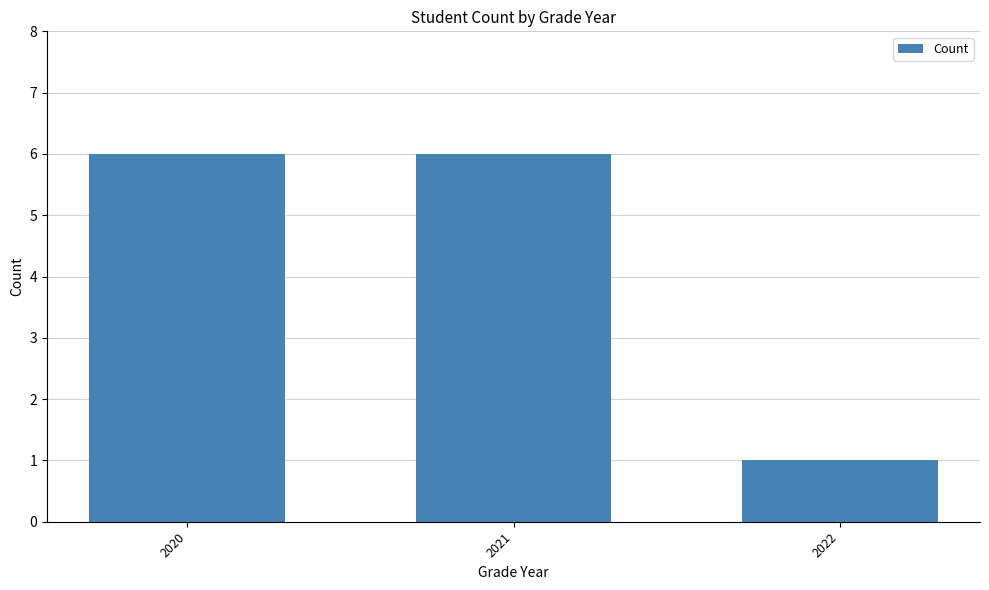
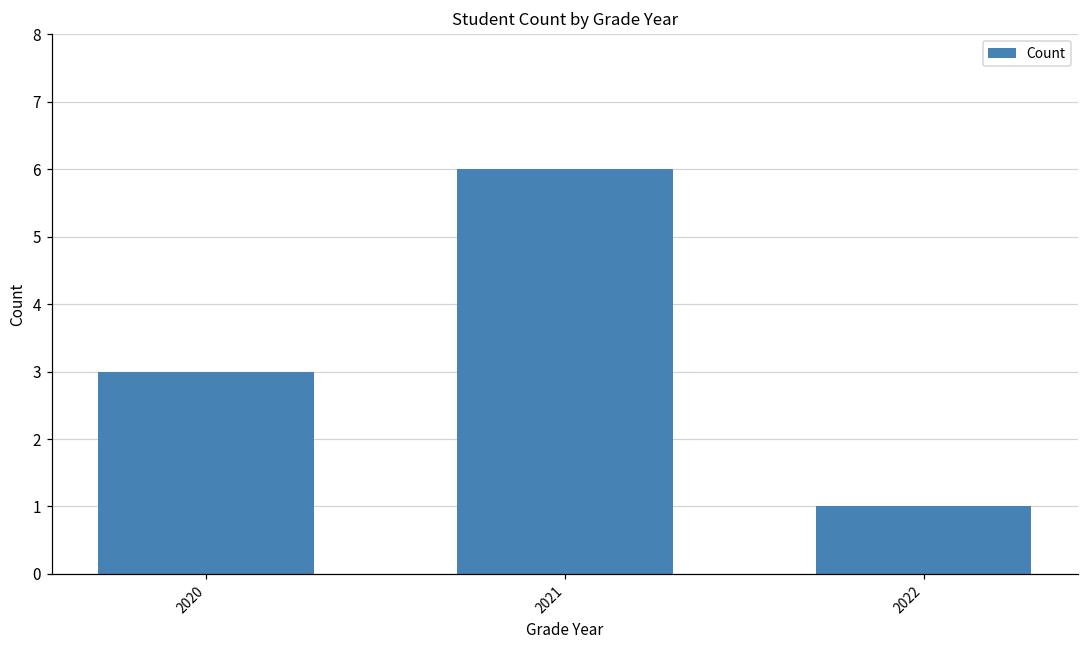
  {
-   "2020": 6,
+   "2020": 3,
    "2021": 6,
    "2022": 1
  }
